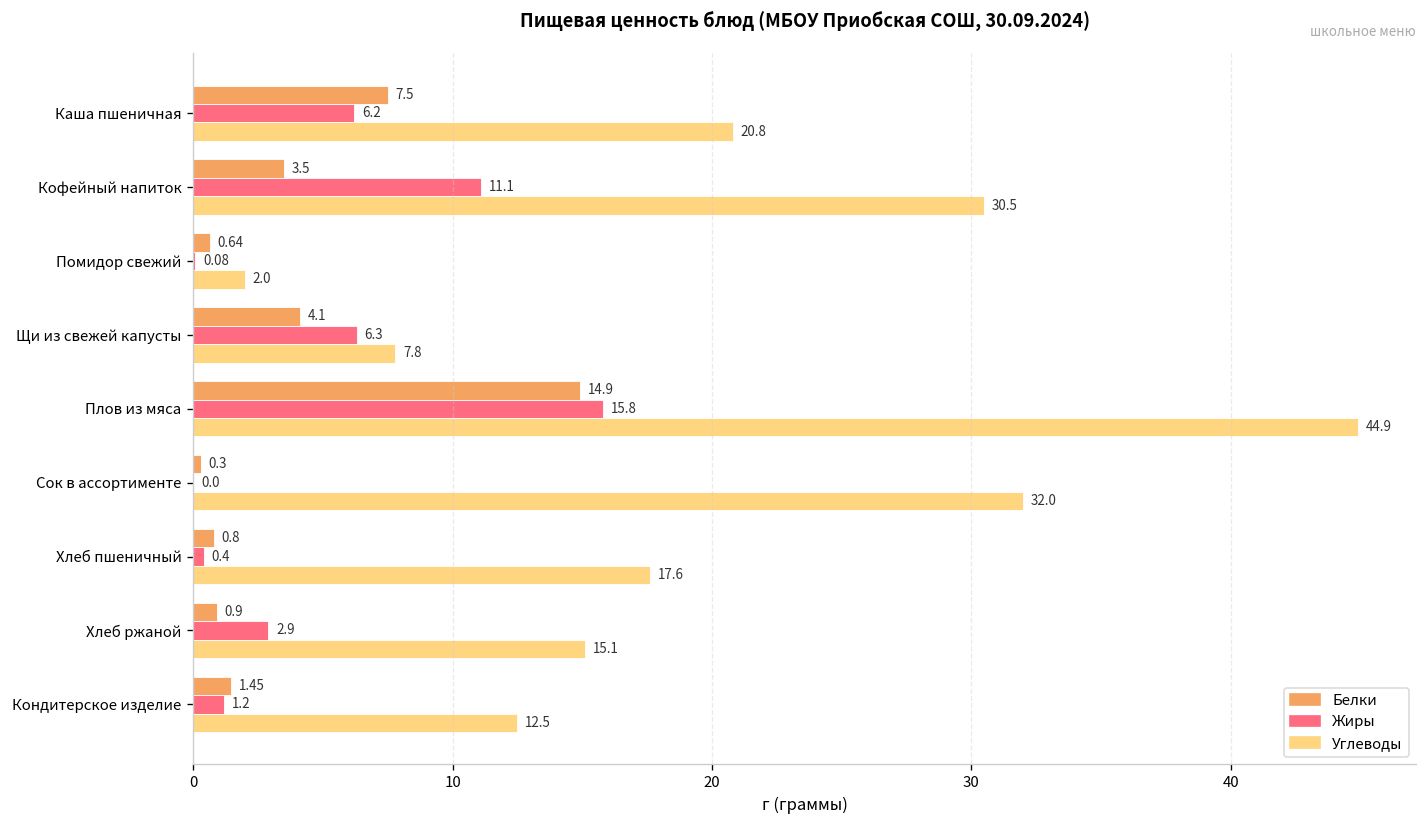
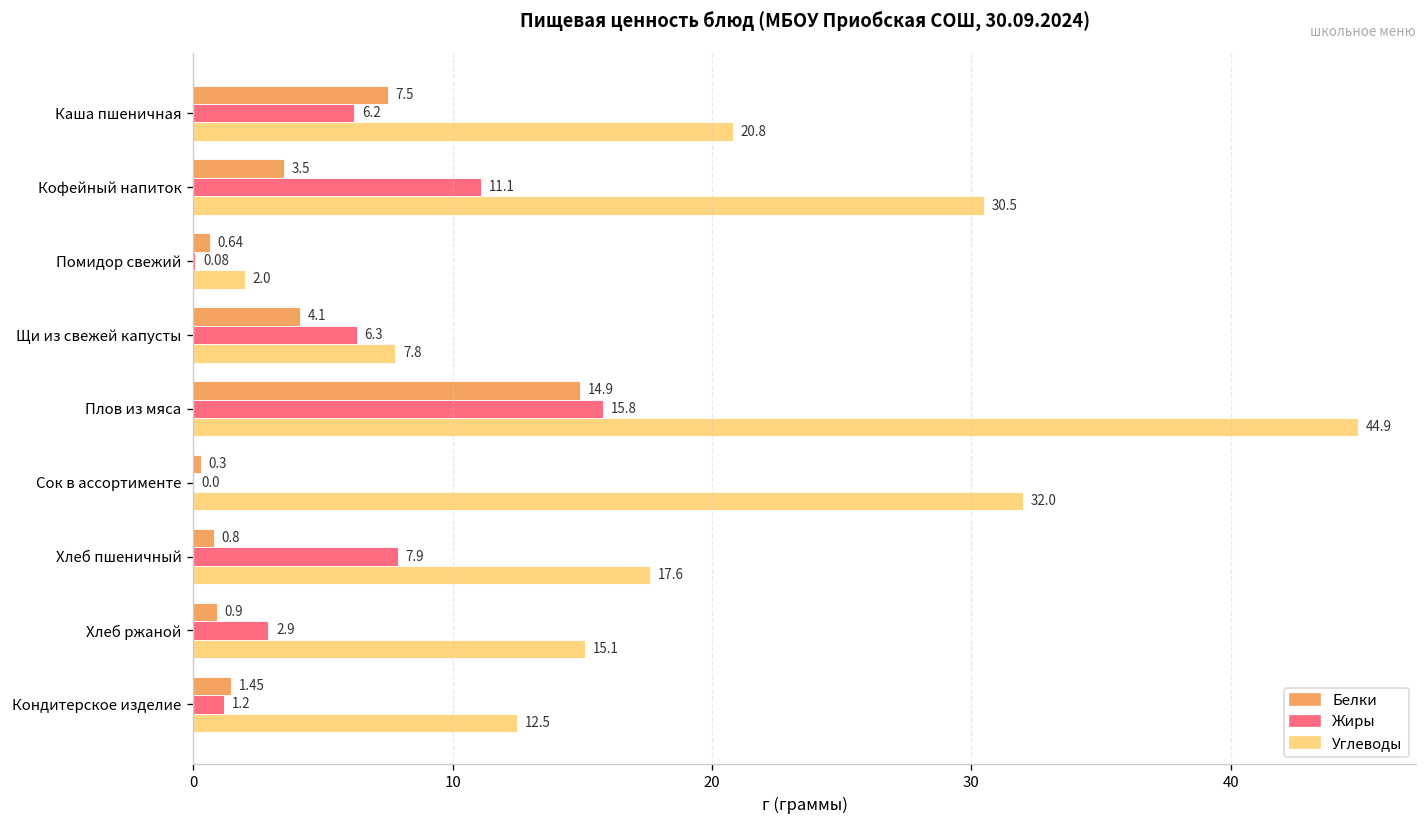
  {
    "Жиры": {
      "Каша пшеничная": 6.2,
      "Кофейный напиток": 11.1,
      "Помидор свежий": 0.08,
      "Щи из свежей капусты": 6.3,
      "Плов из мяса": 15.8,
      "Сок в ассортименте": 0.0,
-     "Хлеб пшеничный": 0.4,
+     "Хлеб пшеничный": 7.9,
      "Хлеб ржаной": 2.9,
      "Кондитерское изделие": 1.2
    }
  }
